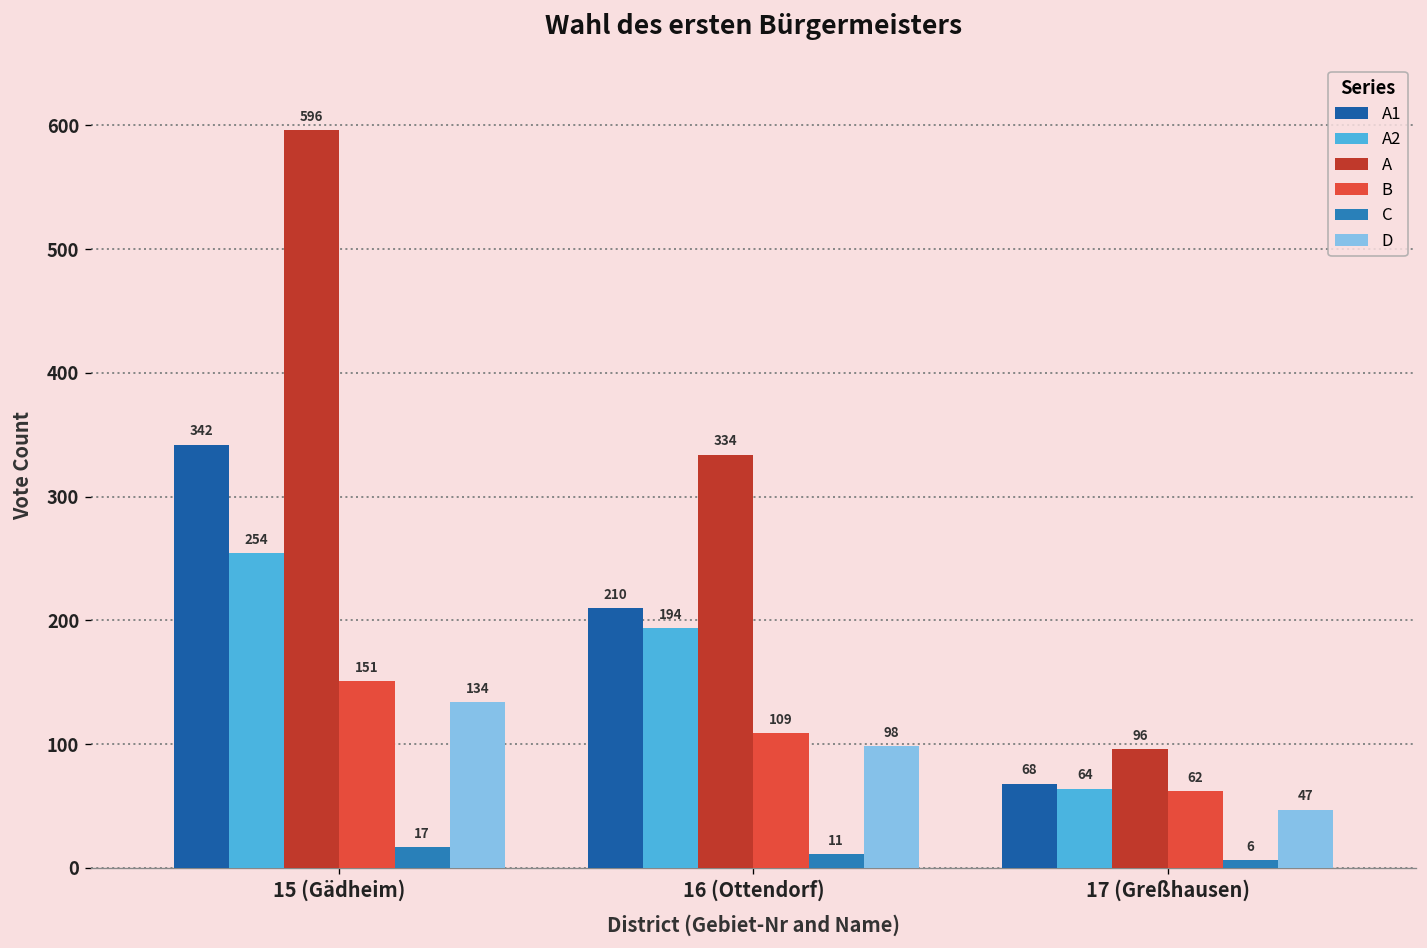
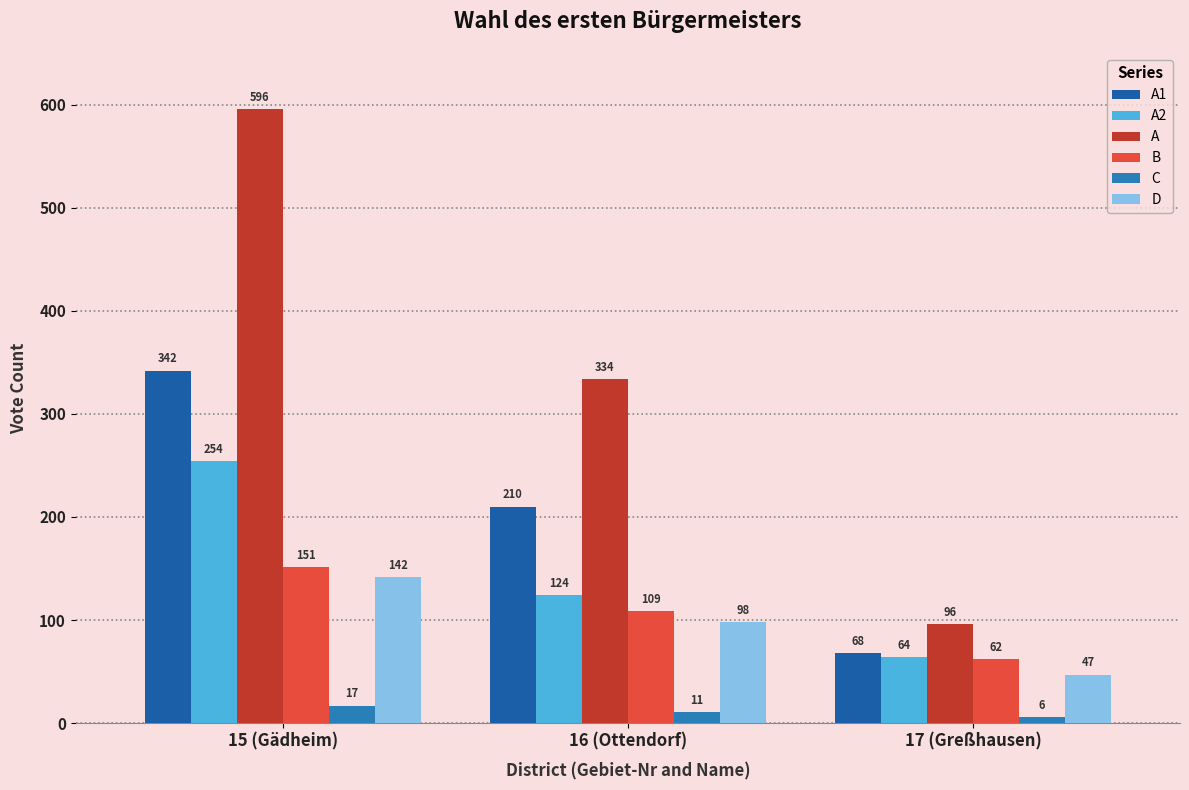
  {
    "A2": {
      "15 (Gädheim)": 254,
-     "16 (Ottendorf)": 194,
+     "16 (Ottendorf)": 124,
      "17 (Greßhausen)": 64
    },
    "D": {
-     "15 (Gädheim)": 134,
+     "15 (Gädheim)": 142,
      "16 (Ottendorf)": 98,
      "17 (Greßhausen)": 47
    }
  }
